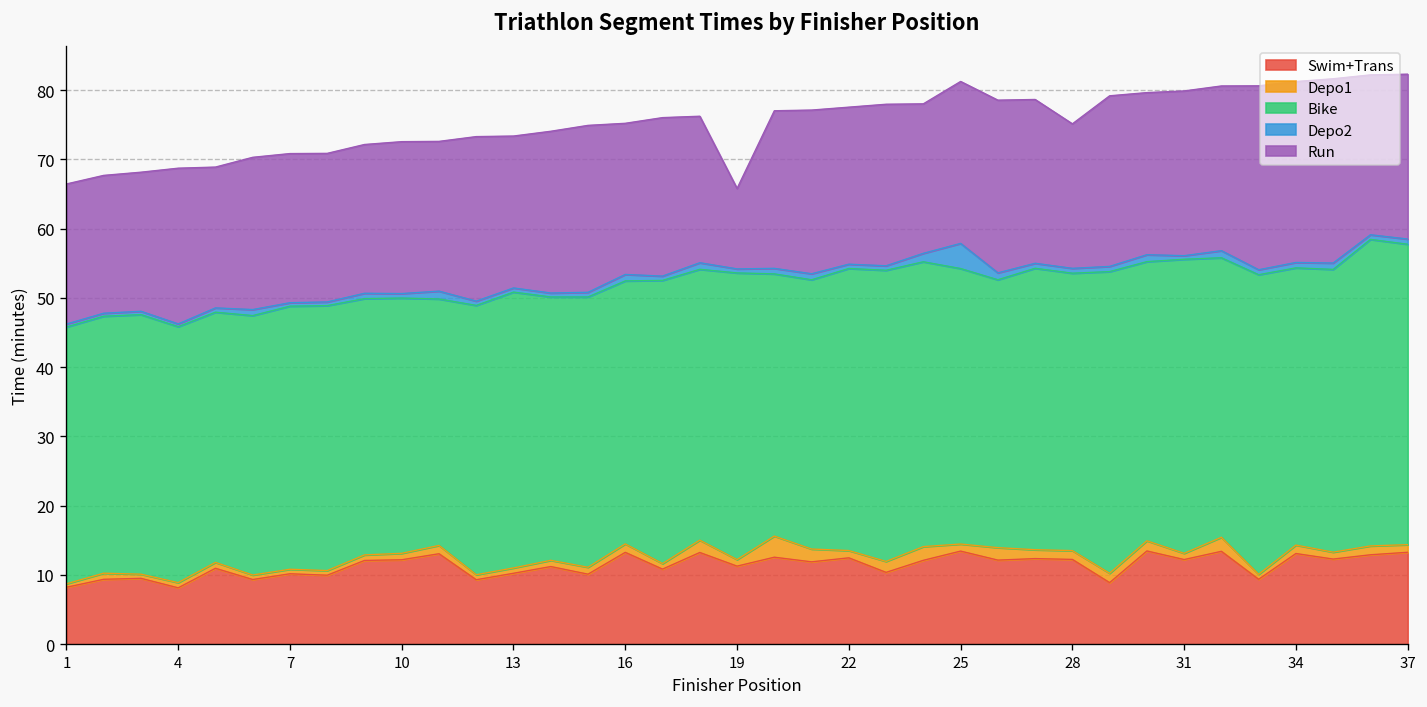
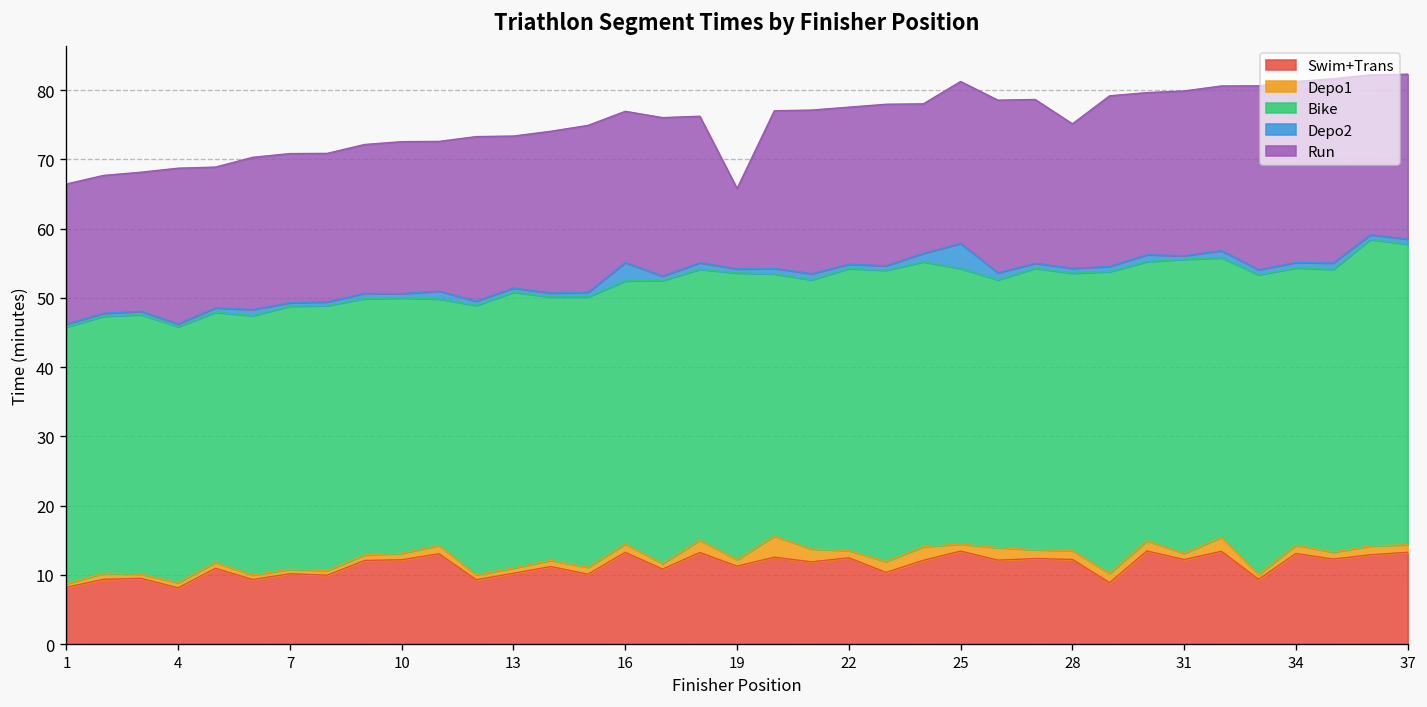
  {
    "Swim+Trans": {
      "1": 8,
      "4": 8,
      "7": 10,
      "10": 12,
      "13": 10,
      "16": 13,
      "19": 11,
      "22": 12,
      "25": 13,
      "28": 12,
      "31": 12,
      "34": 13,
      "37": 13
    },
    "Depo1": {
      "1": 1,
      "4": 1,
      "7": 1,
      "10": 1,
      "13": 1,
      "16": 1,
      "19": 1,
      "22": 1,
      "25": 1,
      "28": 1,
      "31": 1,
      "34": 1,
      "37": 1
    },
    "Bike": {
      "7": 38,
      "10": 37,
      "13": 40,
      "16": 38,
      "19": 41,
      "22": 41,
      "25": 40,
      "28": 40,
      "31": 42,
      "34": 40,
      "37": 43
    },
    "Depo2": {
      "7": 1,
      "10": 1,
      "13": 1,
-     "16": 1,
+     "16": 3,
      "19": 1,
      "22": 1,
      "25": 4,
      "28": 1,
      "31": 1,
      "34": 1,
      "37": 1
    },
    "Run": {
      "1": 20,
      "4": 22,
      "7": 22,
      "10": 22,
      "13": 22,
      "16": 22,
      "19": 12,
      "22": 23,
      "25": 23,
      "28": 21,
      "31": 24,
      "37": 24
    }
  }
